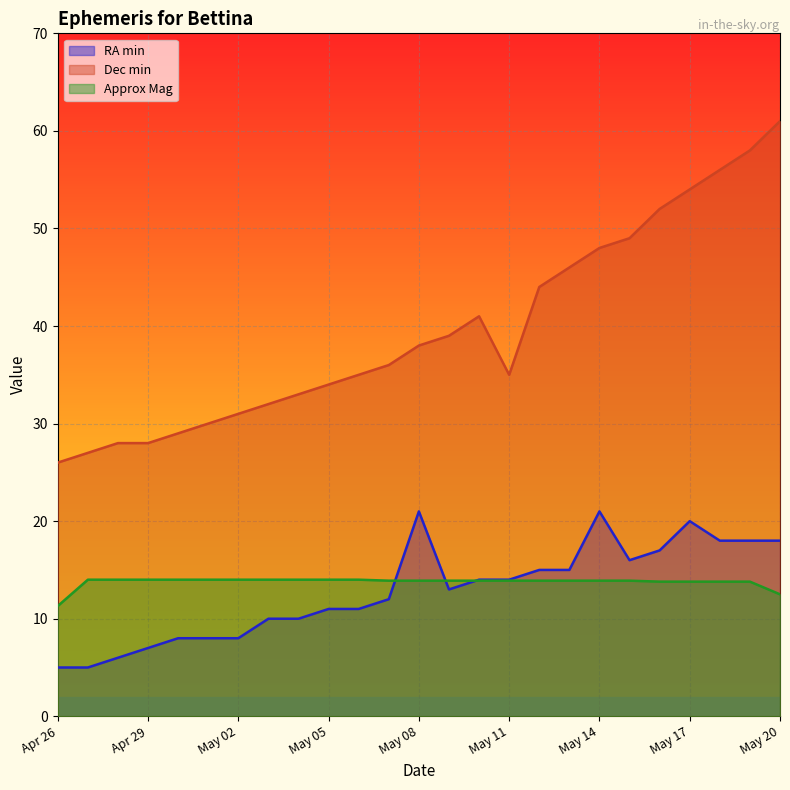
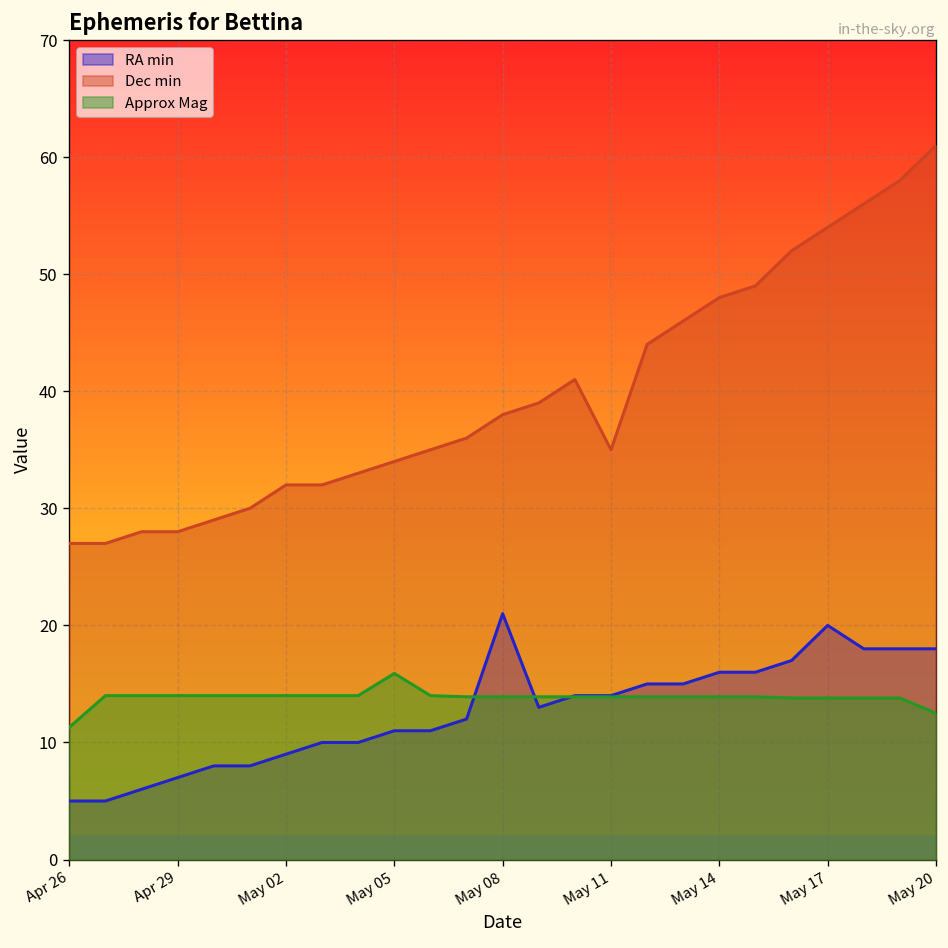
  {
    "RA min": {
      "Apr 26": 5,
      "Apr 29": 7,
-     "May 02": 8,
+     "May 02": 9,
      "May 05": 11,
      "May 08": 21,
-     "May 14": 21,
+     "May 14": 16,
      "May 17": 20,
      "May 20": 18
    },
    "Dec min": {
-     "Apr 26": 26,
+     "Apr 26": 27,
      "Apr 29": 28,
-     "May 02": 31,
+     "May 02": 32,
      "May 05": 34,
      "May 08": 38,
      "May 11": 35,
      "May 14": 48,
      "May 17": 54,
      "May 20": 61
    },
    "Approx Mag": {
      "Apr 26": 11,
      "Apr 29": 14,
      "May 02": 14,
-     "May 05": 14,
+     "May 05": 16,
      "May 08": 14,
      "May 14": 14,
      "May 17": 14,
      "May 20": 13
    }
  }
